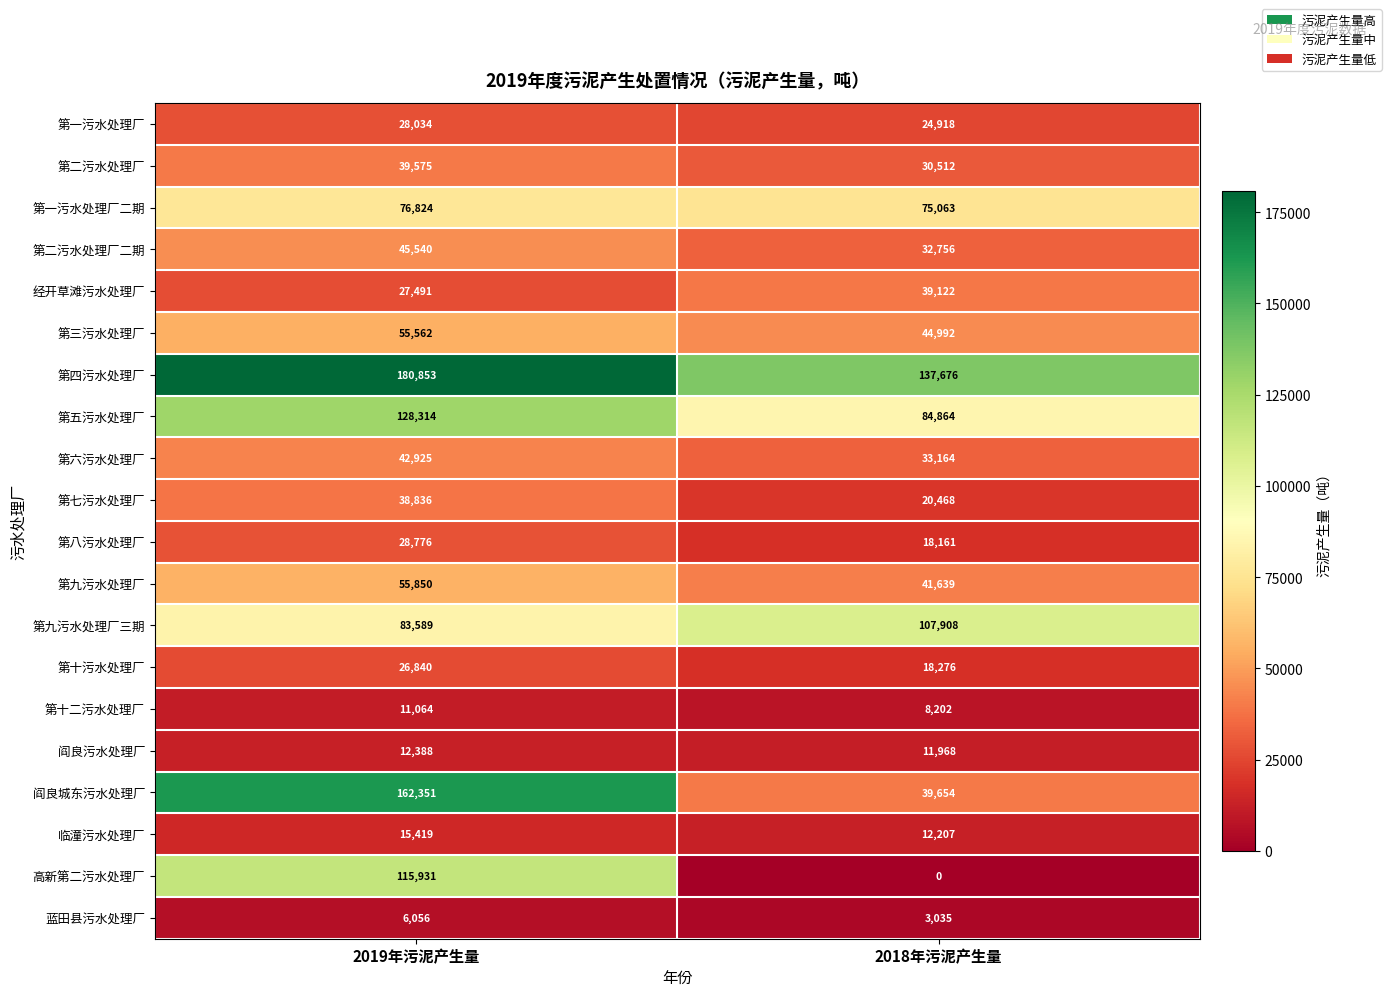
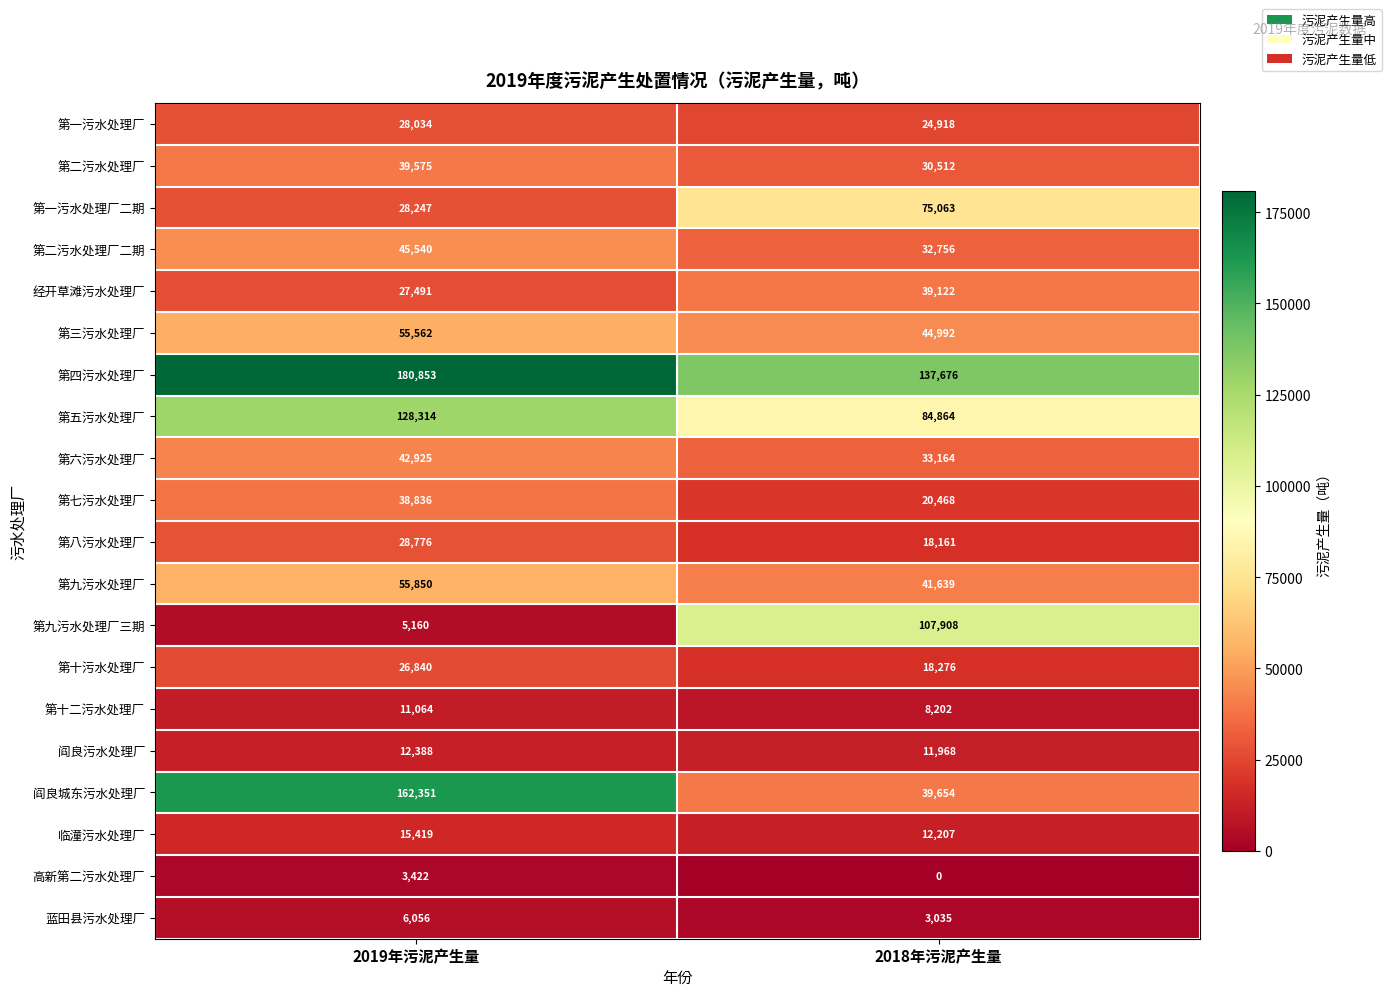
  {
    "第一污水处理厂": {
      "2019年污泥产生量": "28,034",
      "2018年污泥产生量": "24,918"
    },
    "第二污水处理厂": {
      "2019年污泥产生量": "39,575",
      "2018年污泥产生量": "30,512"
    },
    "第一污水处理厂二期": {
-     "2019年污泥产生量": "76,824",
+     "2019年污泥产生量": "28,247",
      "2018年污泥产生量": "75,063"
    },
    "第二污水处理厂二期": {
      "2019年污泥产生量": "45,540",
      "2018年污泥产生量": "32,756"
    },
    "经开草滩污水处理厂": {
      "2019年污泥产生量": "27,491",
      "2018年污泥产生量": "39,122"
    },
    "第三污水处理厂": {
      "2019年污泥产生量": "55,562",
      "2018年污泥产生量": "44,992"
    },
    "第四污水处理厂": {
      "2019年污泥产生量": "180,853",
      "2018年污泥产生量": "137,676"
    },
    "第五污水处理厂": {
      "2019年污泥产生量": "128,314",
      "2018年污泥产生量": "84,864"
    },
    "第六污水处理厂": {
      "2019年污泥产生量": "42,925",
      "2018年污泥产生量": "33,164"
    },
    "第七污水处理厂": {
      "2019年污泥产生量": "38,836",
      "2018年污泥产生量": "20,468"
    },
    "第八污水处理厂": {
      "2019年污泥产生量": "28,776",
      "2018年污泥产生量": "18,161"
    },
    "第九污水处理厂": {
      "2019年污泥产生量": "55,850",
      "2018年污泥产生量": "41,639"
    },
    "第九污水处理厂三期": {
-     "2019年污泥产生量": "83,589",
+     "2019年污泥产生量": "5,160",
      "2018年污泥产生量": "107,908"
    },
    "第十污水处理厂": {
      "2019年污泥产生量": "26,840",
      "2018年污泥产生量": "18,276"
    },
    "第十二污水处理厂": {
      "2019年污泥产生量": "11,064",
      "2018年污泥产生量": "8,202"
    },
    "阎良污水处理厂": {
      "2019年污泥产生量": "12,388",
      "2018年污泥产生量": "11,968"
    },
    "阎良城东污水处理厂": {
      "2019年污泥产生量": "162,351",
      "2018年污泥产生量": "39,654"
    },
    "临潼污水处理厂": {
      "2019年污泥产生量": "15,419",
      "2018年污泥产生量": "12,207"
    },
    "高新第二污水处理厂": {
-     "2019年污泥产生量": "115,931",
+     "2019年污泥产生量": "3,422",
      "2018年污泥产生量": "0"
    },
    "蓝田县污水处理厂": {
      "2019年污泥产生量": "6,056",
      "2018年污泥产生量": "3,035"
    }
  }
